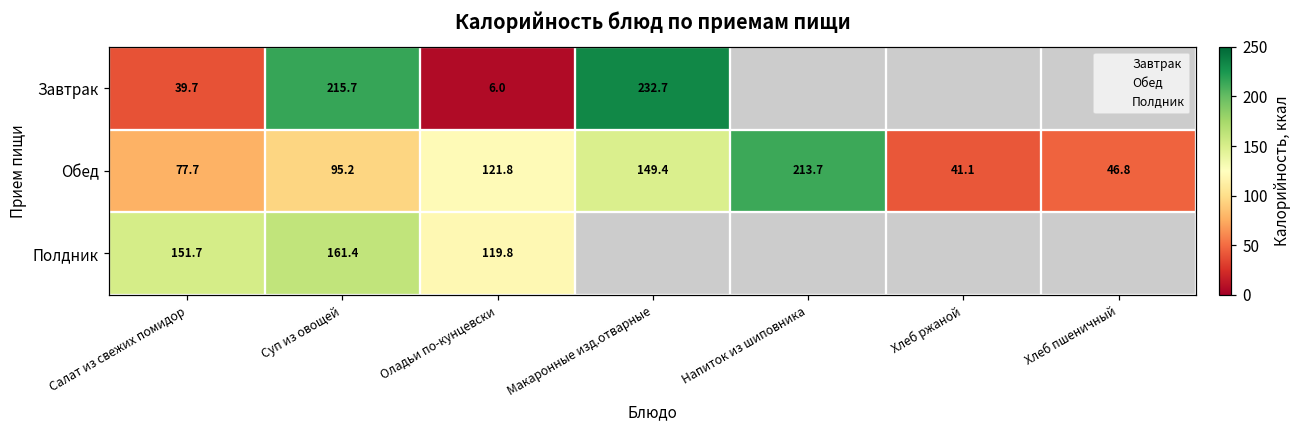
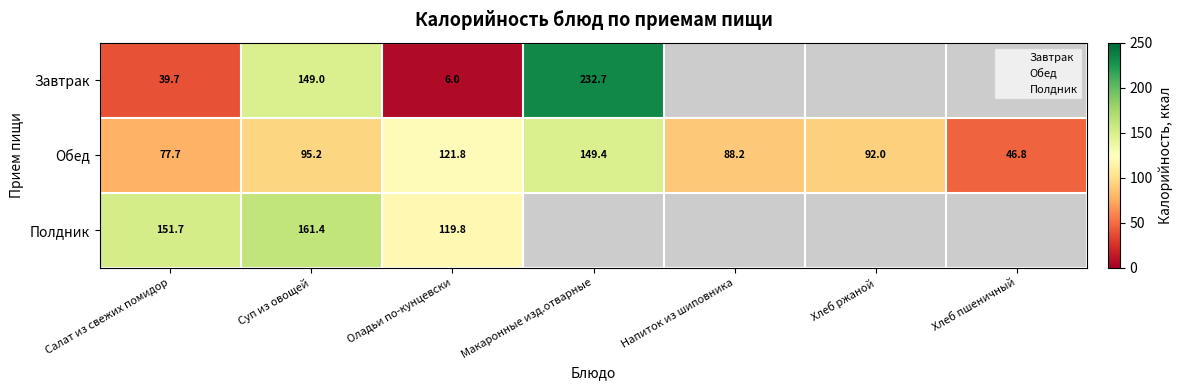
  {
    "Завтрак": {
      "Салат из свежих помидор": 39.7,
-     "Суп из овощей": 215.7,
+     "Суп из овощей": 149.0,
      "Оладьи по-кунцевски": 6.0,
      "Макаронные изд.отварные": 232.7
    },
    "Обед": {
      "Салат из свежих помидор": 77.7,
      "Суп из овощей": 95.2,
      "Оладьи по-кунцевски": 121.8,
      "Макаронные изд.отварные": 149.4,
-     "Напиток из шиповника": 213.7,
-     "Хлеб ржаной": 41.1,
+     "Напиток из шиповника": 88.2,
+     "Хлеб ржаной": 92.0,
      "Хлеб пшеничный": 46.8
    },
    "Полдник": {
      "Салат из свежих помидор": 151.7,
      "Суп из овощей": 161.4,
      "Оладьи по-кунцевски": 119.8
    }
  }
